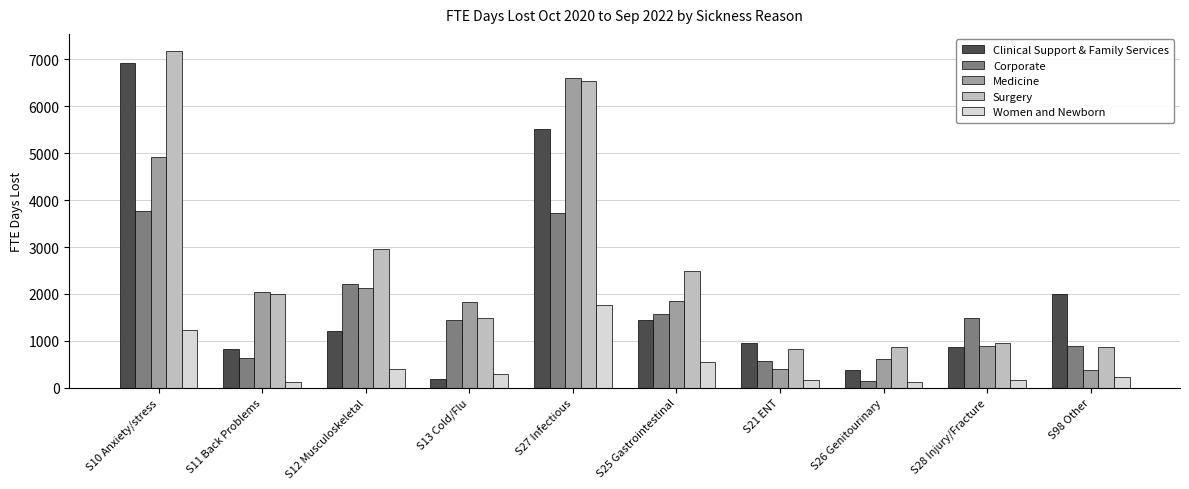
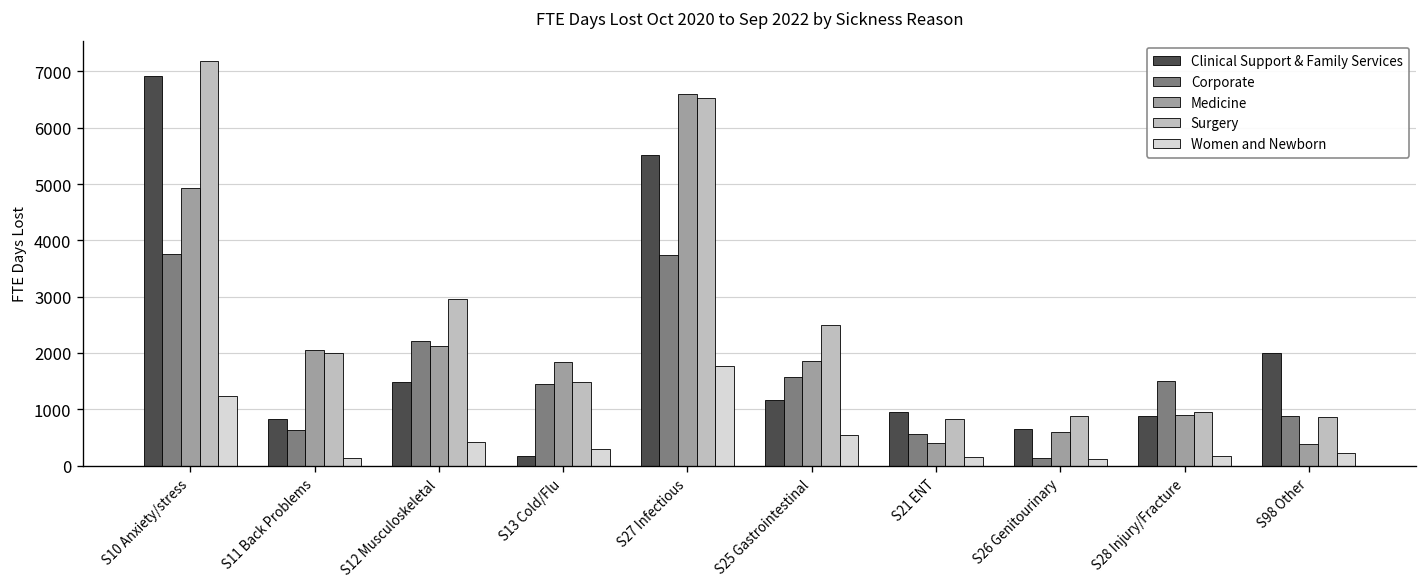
  {
    "Clinical Support & Family Services": {
      "S10 Anxiety/stress": 6900,
      "S11 Back Problems": 800,
-     "S12 Musculoskeletal": 1200,
+     "S12 Musculoskeletal": 1500,
      "S13 Cold/Flu": 200,
      "S27 Infectious": 5500,
-     "S25 Gastrointestinal": 1400,
+     "S25 Gastrointestinal": 1200,
      "S21 ENT": 1000,
-     "S26 Genitourinary": 400,
+     "S26 Genitourinary": 700,
      "S28 Injury/Fracture": 900,
      "S98 Other": 2000
    }
  }
